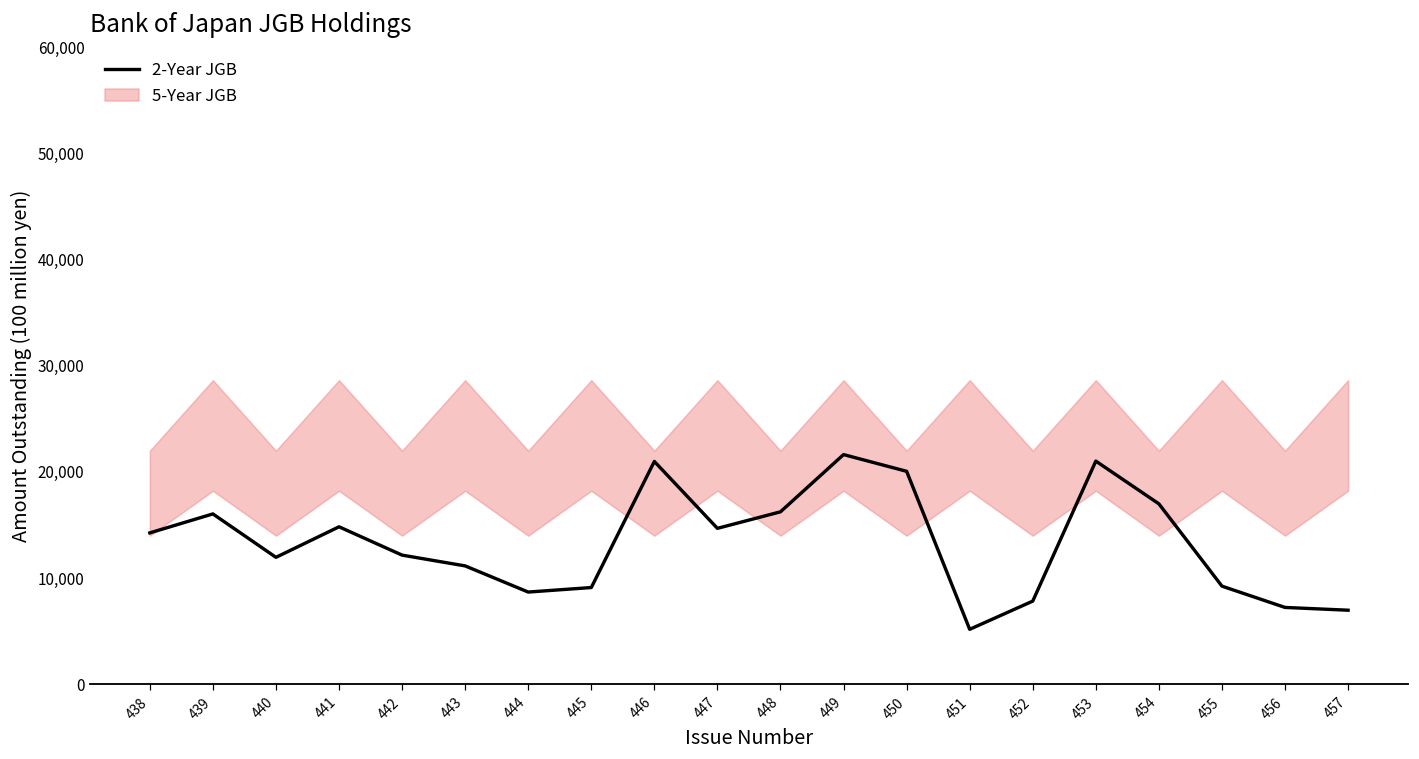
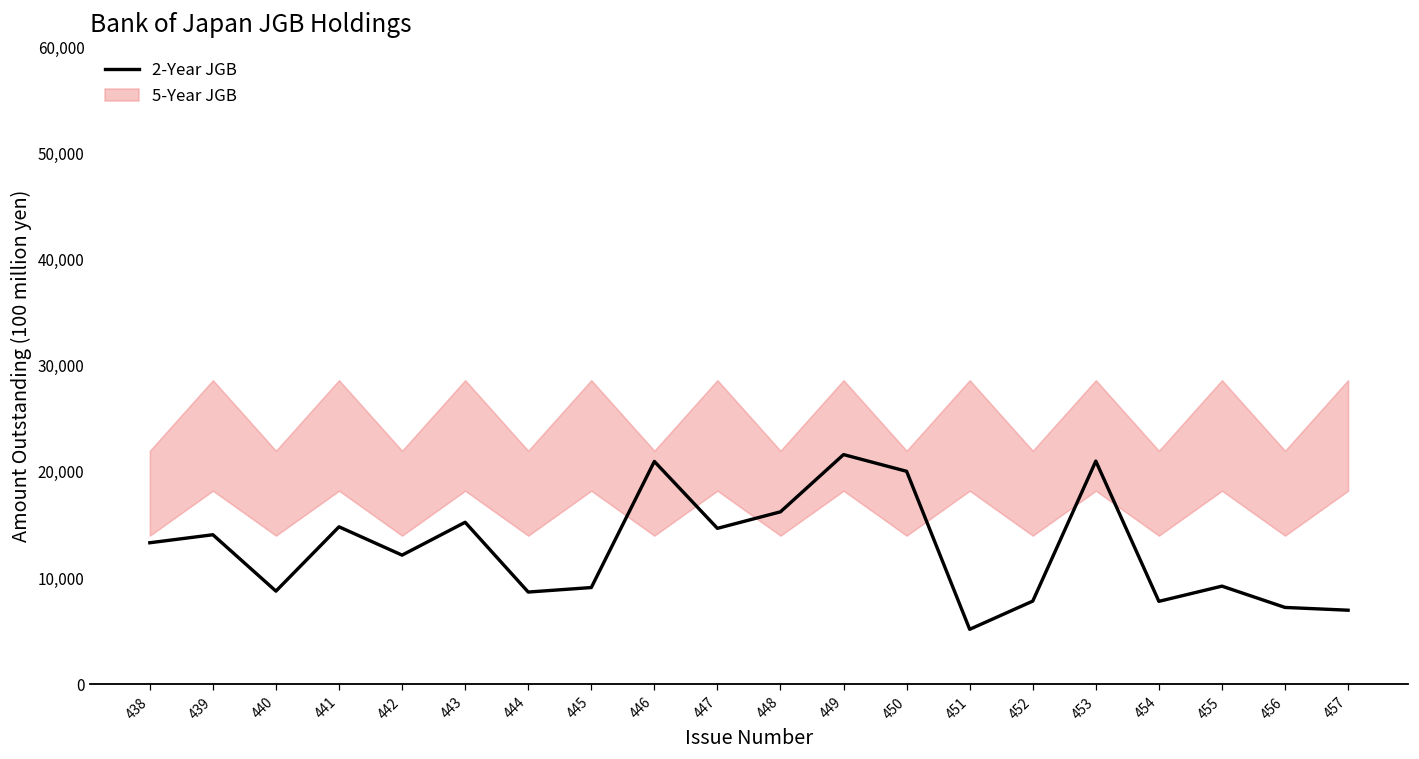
  {
    "2-Year JGB": {
-     "438": "14,000",
-     "439": "16,000",
-     "440": "12,000",
+     "438": "13,000",
+     "439": "14,000",
+     "440": "9,000",
      "441": "15,000",
      "442": "12,000",
-     "443": "11,000",
+     "443": "15,000",
      "444": "9,000",
      "445": "9,000",
      "446": "21,000",
      "447": "15,000",
      "448": "16,000",
      "449": "22,000",
      "450": "20,000",
      "451": "5,000",
      "452": "8,000",
      "453": "21,000",
-     "454": "17,000",
+     "454": "8,000",
      "455": "9,000",
      "456": "7,000",
      "457": "7,000"
    }
  }
